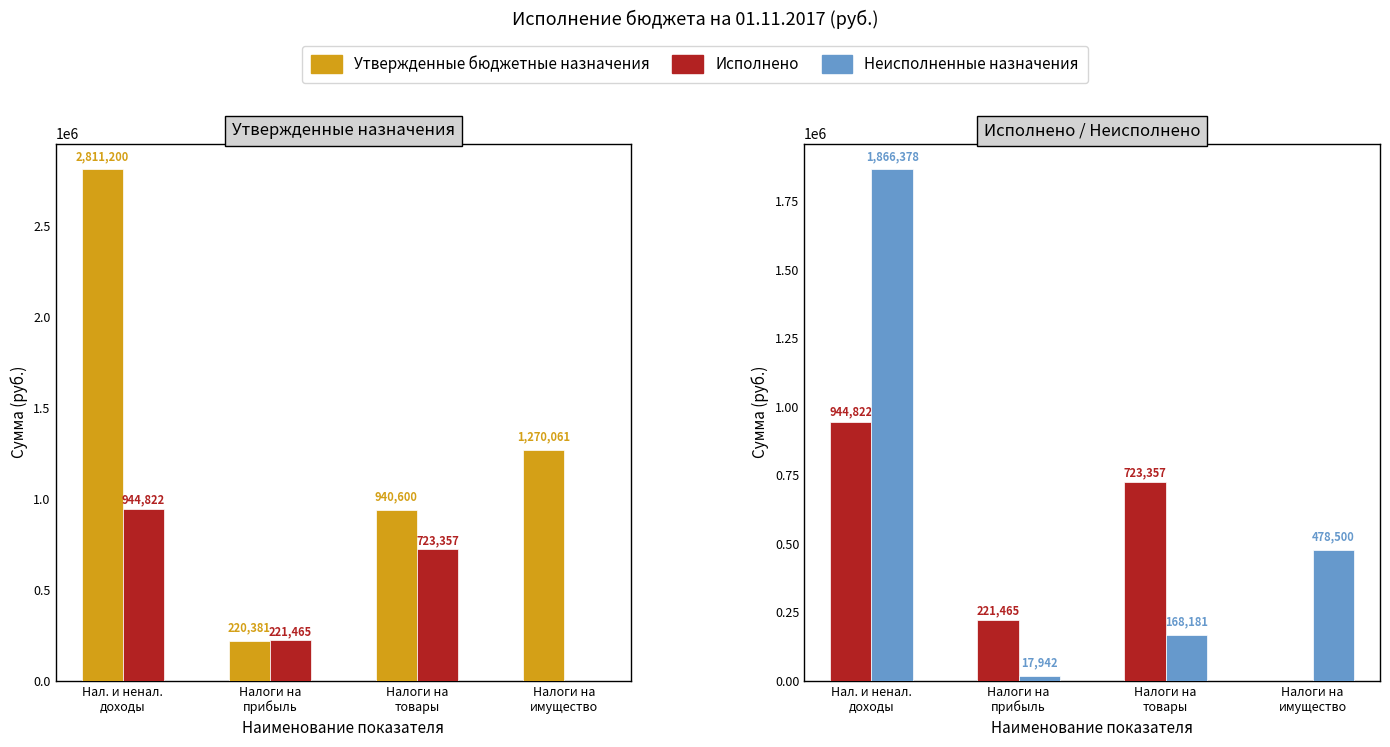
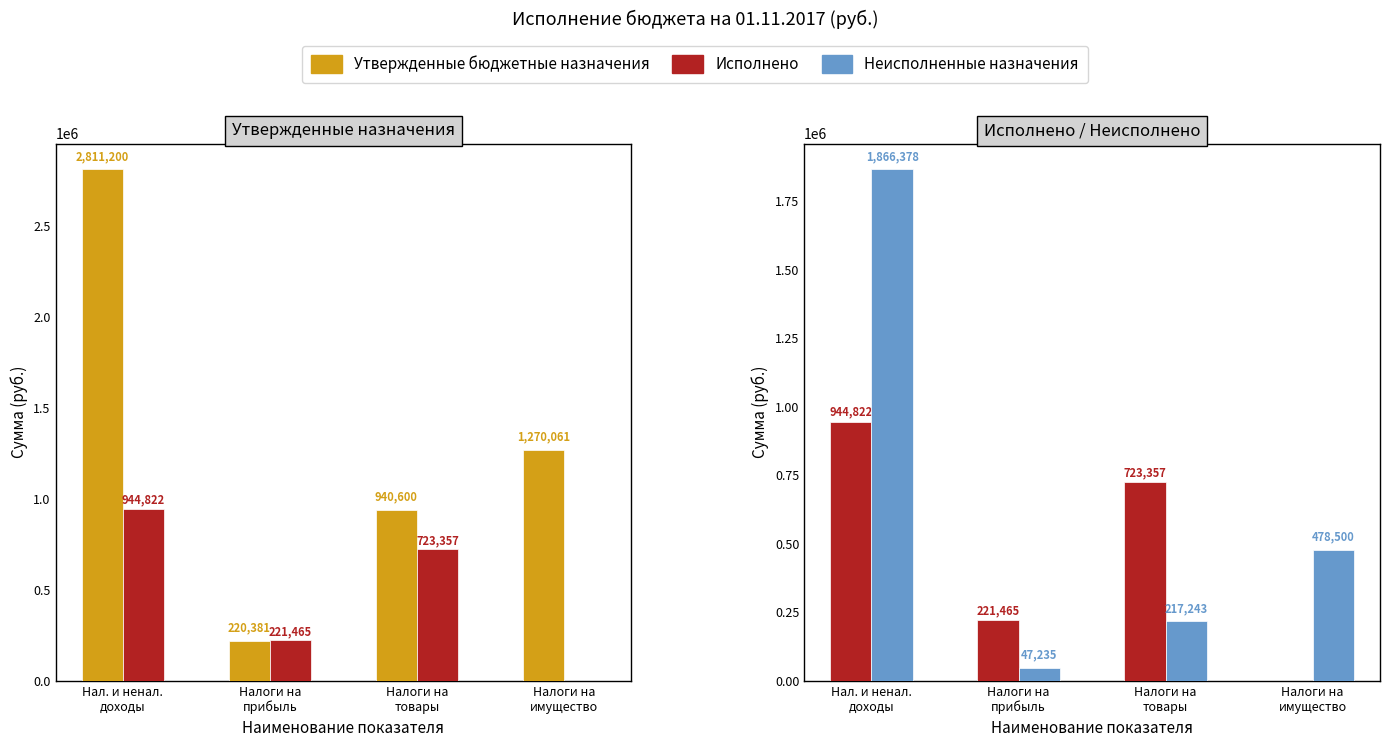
  {
    "Утвержденные назначения": {
      "Утвержденные бюджетные назначения": {
        "Нал. и ненал. доходы": "2,811,200",
        "Налоги на прибыль": "220,381",
        "Налоги на товары": "940,600",
        "Налоги на имущество": "1,270,061"
      },
      "Исполнено": {
        "Нал. и ненал. доходы": "944,822",
        "Налоги на прибыль": "221,465",
        "Налоги на товары": "723,357"
      }
    },
    "Исполнено / Неисполнено": {
      "Исполнено": {
        "Нал. и ненал. доходы": "944,822",
        "Налоги на прибыль": "221,465",
        "Налоги на товары": "723,357"
      },
      "Неисполненные назначения": {
        "Нал. и ненал. доходы": "1,866,378",
-       "Налоги на прибыль": "17,942",
-       "Налоги на товары": "168,181",
+       "Налоги на прибыль": "47,235",
+       "Налоги на товары": "217,243",
        "Налоги на имущество": "478,500"
      }
    }
  }
